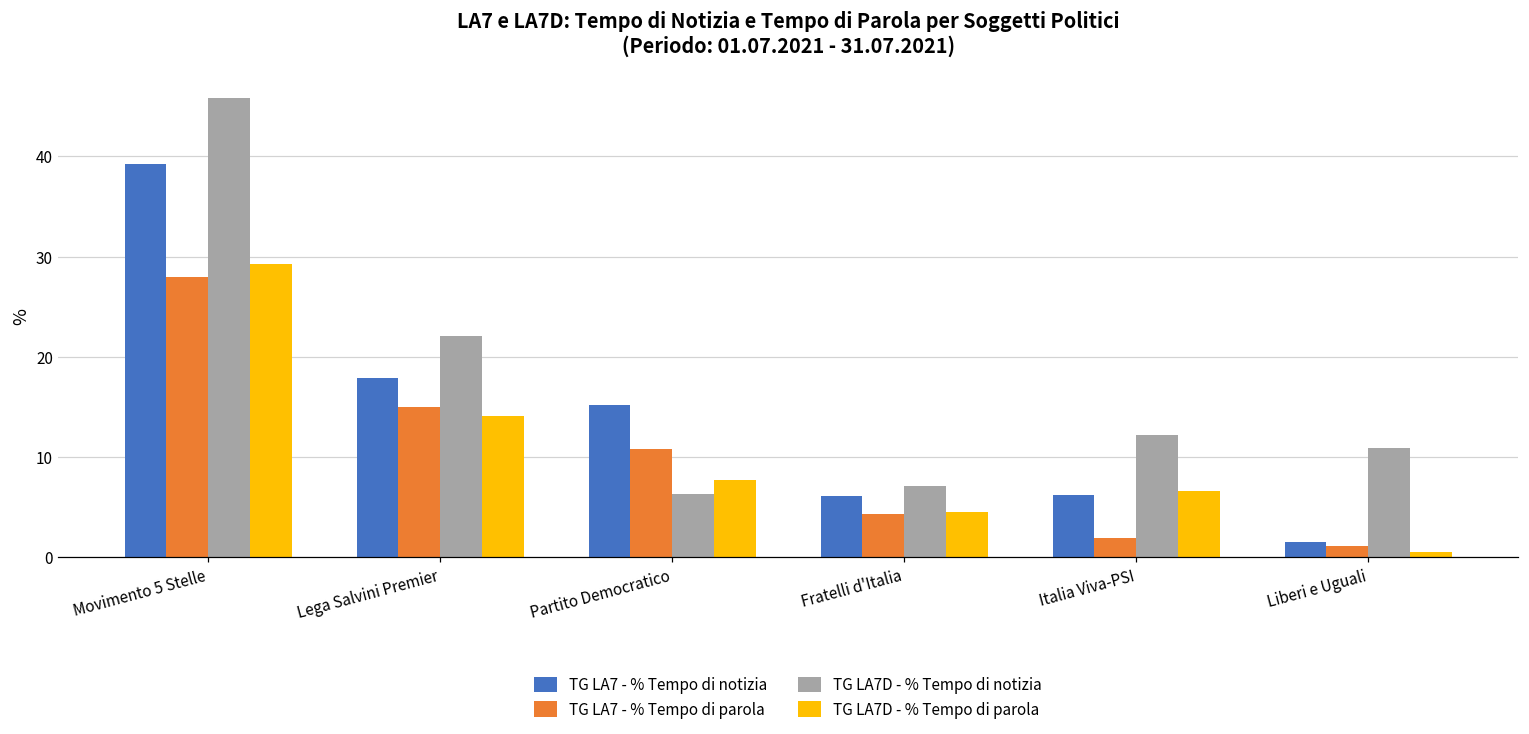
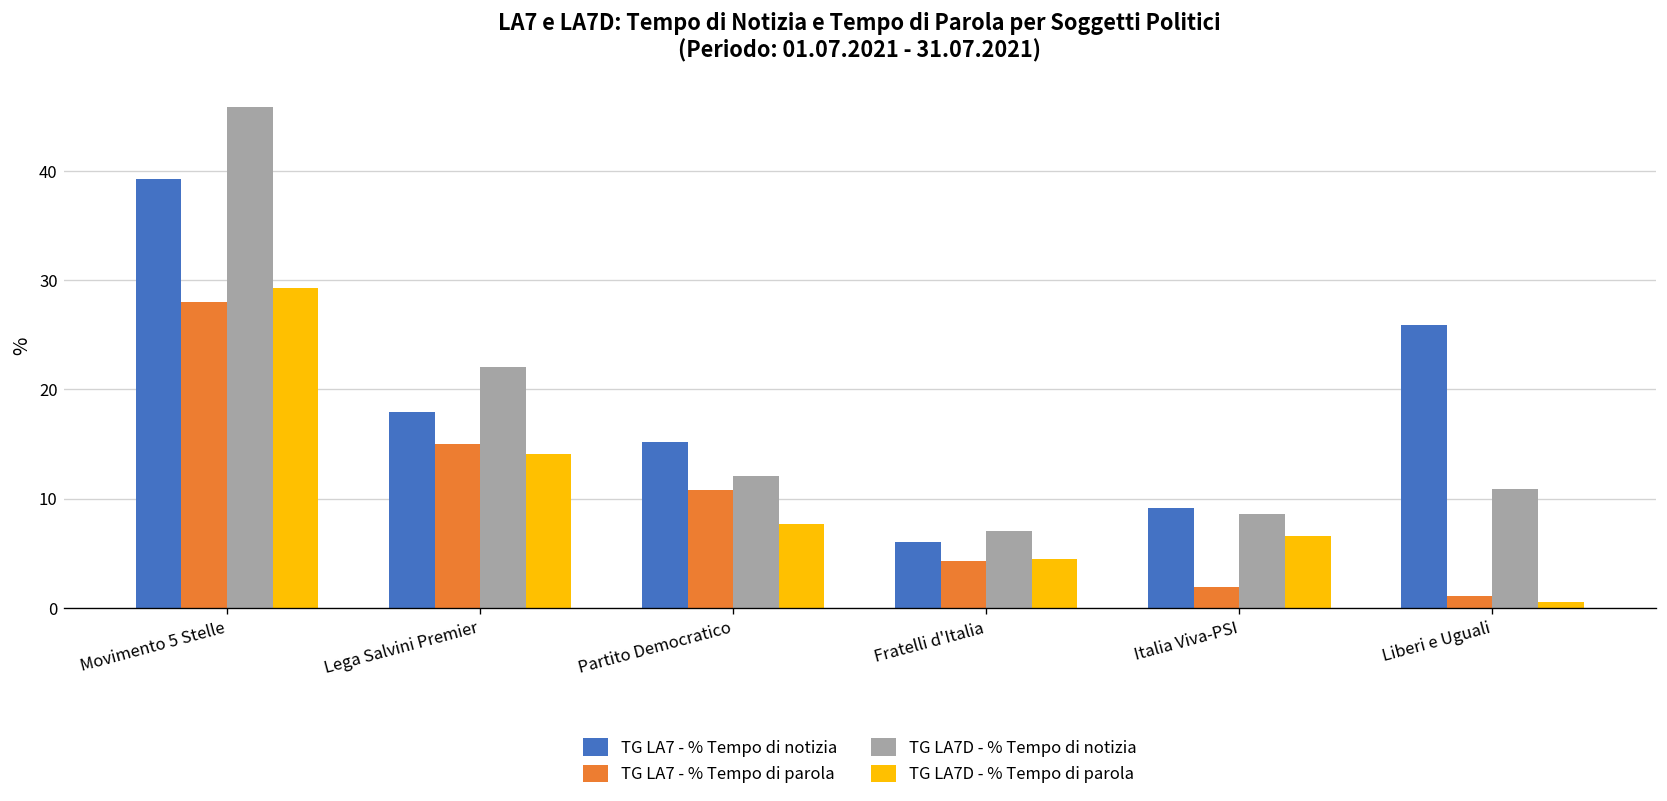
  {
    "TG LA7 - % Tempo di notizia": {
      "Movimento 5 Stelle": 39,
      "Lega Salvini Premier": 18,
      "Partito Democratico": 15,
      "Fratelli d'Italia": 6,
-     "Italia Viva-PSI": 6,
-     "Liberi e Uguali": 2
+     "Italia Viva-PSI": 9,
+     "Liberi e Uguali": 26
    },
    "TG LA7 - % Tempo di parola": {
      "Movimento 5 Stelle": 28,
      "Lega Salvini Premier": 15,
      "Partito Democratico": 11,
      "Fratelli d'Italia": 4,
      "Italia Viva-PSI": 2,
      "Liberi e Uguali": 1
    },
    "TG LA7D - % Tempo di notizia": {
      "Movimento 5 Stelle": 46,
      "Lega Salvini Premier": 22,
-     "Partito Democratico": 6,
+     "Partito Democratico": 12,
      "Fratelli d'Italia": 7,
-     "Italia Viva-PSI": 12,
+     "Italia Viva-PSI": 9,
      "Liberi e Uguali": 11
    },
    "TG LA7D - % Tempo di parola": {
      "Movimento 5 Stelle": 29,
      "Lega Salvini Premier": 14,
      "Partito Democratico": 8,
      "Fratelli d'Italia": 5,
      "Italia Viva-PSI": 7,
      "Liberi e Uguali": 1
    }
  }
